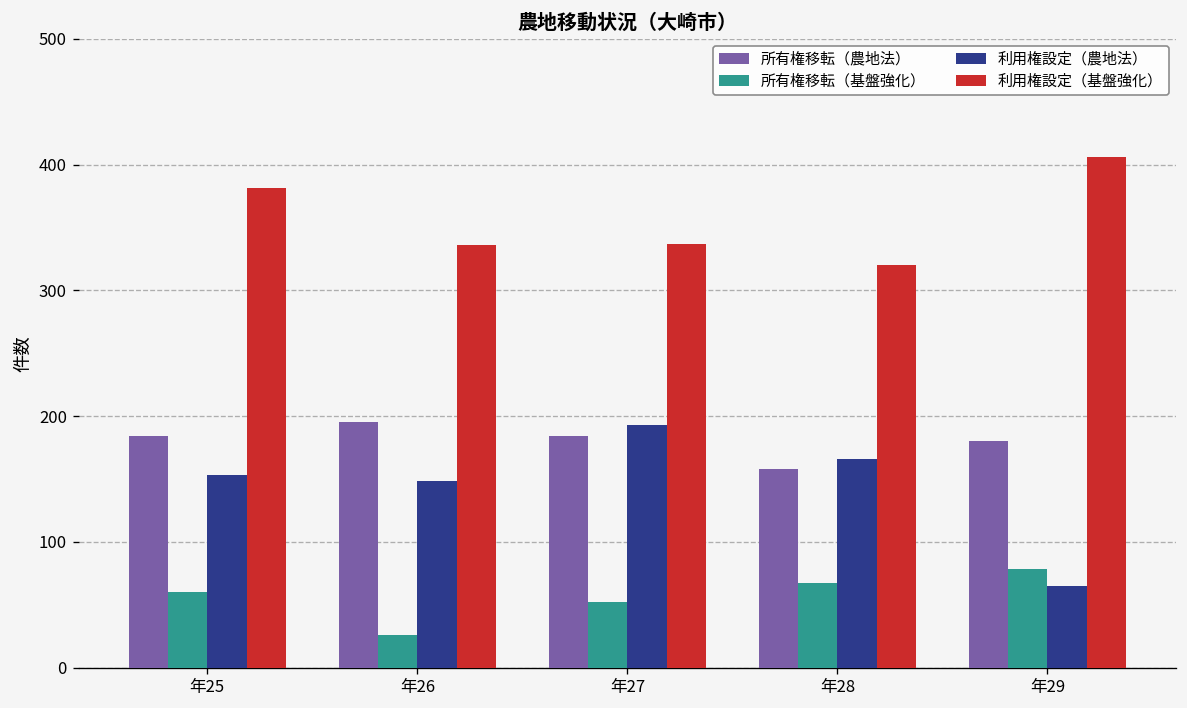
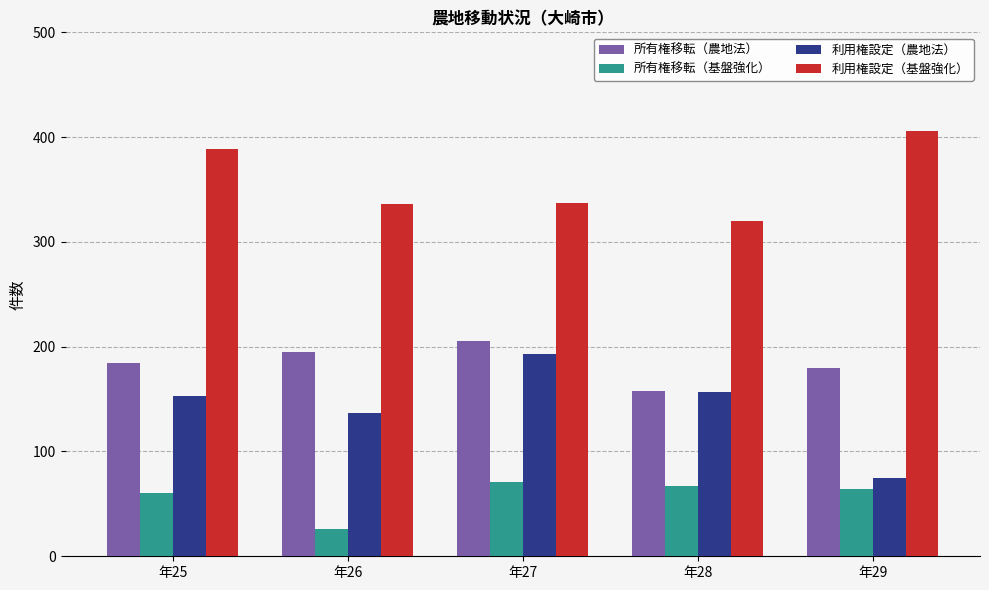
  {
    "所有権移転（農地法）": {
      "年25": 184,
      "年26": 195,
-     "年27": 184,
+     "年27": 205,
      "年28": 158,
      "年29": 180
    },
    "所有権移転（基盤強化）": {
      "年25": 60,
      "年26": 26,
-     "年27": 52,
+     "年27": 71,
      "年28": 67,
-     "年29": 78
+     "年29": 64
    },
    "利用権設定（農地法）": {
      "年25": 153,
-     "年26": 148,
+     "年26": 137,
      "年27": 193,
-     "年28": 166,
-     "年29": 65
+     "年28": 157,
+     "年29": 75
    },
    "利用権設定（基盤強化）": {
-     "年25": 381,
+     "年25": 389,
      "年26": 336,
      "年27": 337,
      "年28": 320,
      "年29": 406
    }
  }
